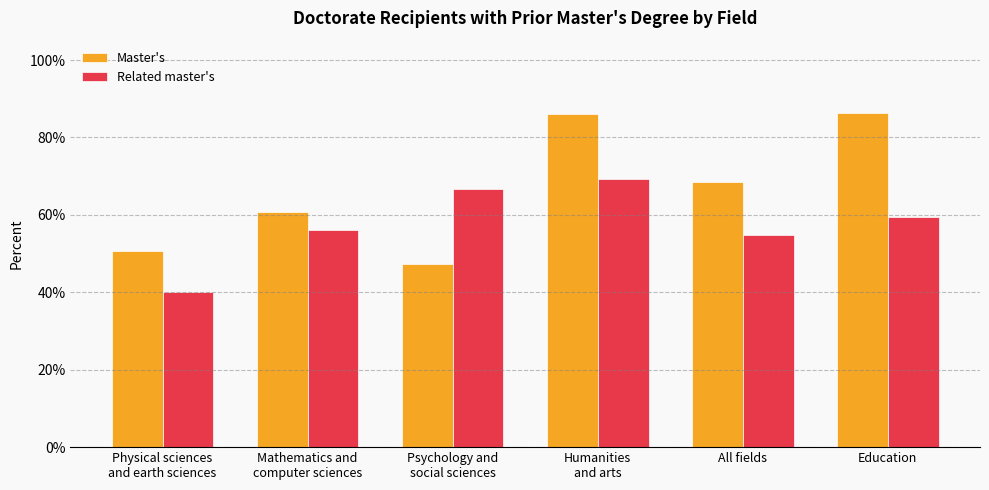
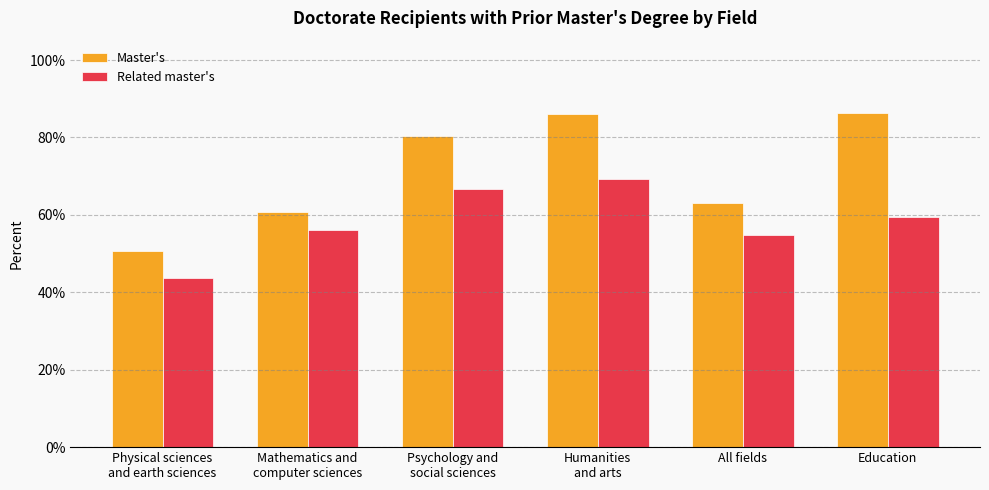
  {
    "Master's": {
      "Physical sciences and earth sciences": "51%",
      "Mathematics and computer sciences": "61%",
-     "Psychology and social sciences": "47%",
+     "Psychology and social sciences": "80%",
      "Humanities and arts": "86%",
-     "All fields": "68%",
+     "All fields": "63%",
      "Education": "86%"
    },
    "Related master's": {
-     "Physical sciences and earth sciences": "40%",
+     "Physical sciences and earth sciences": "44%",
      "Mathematics and computer sciences": "56%",
      "Psychology and social sciences": "67%",
      "Humanities and arts": "69%",
      "All fields": "55%",
      "Education": "60%"
    }
  }
